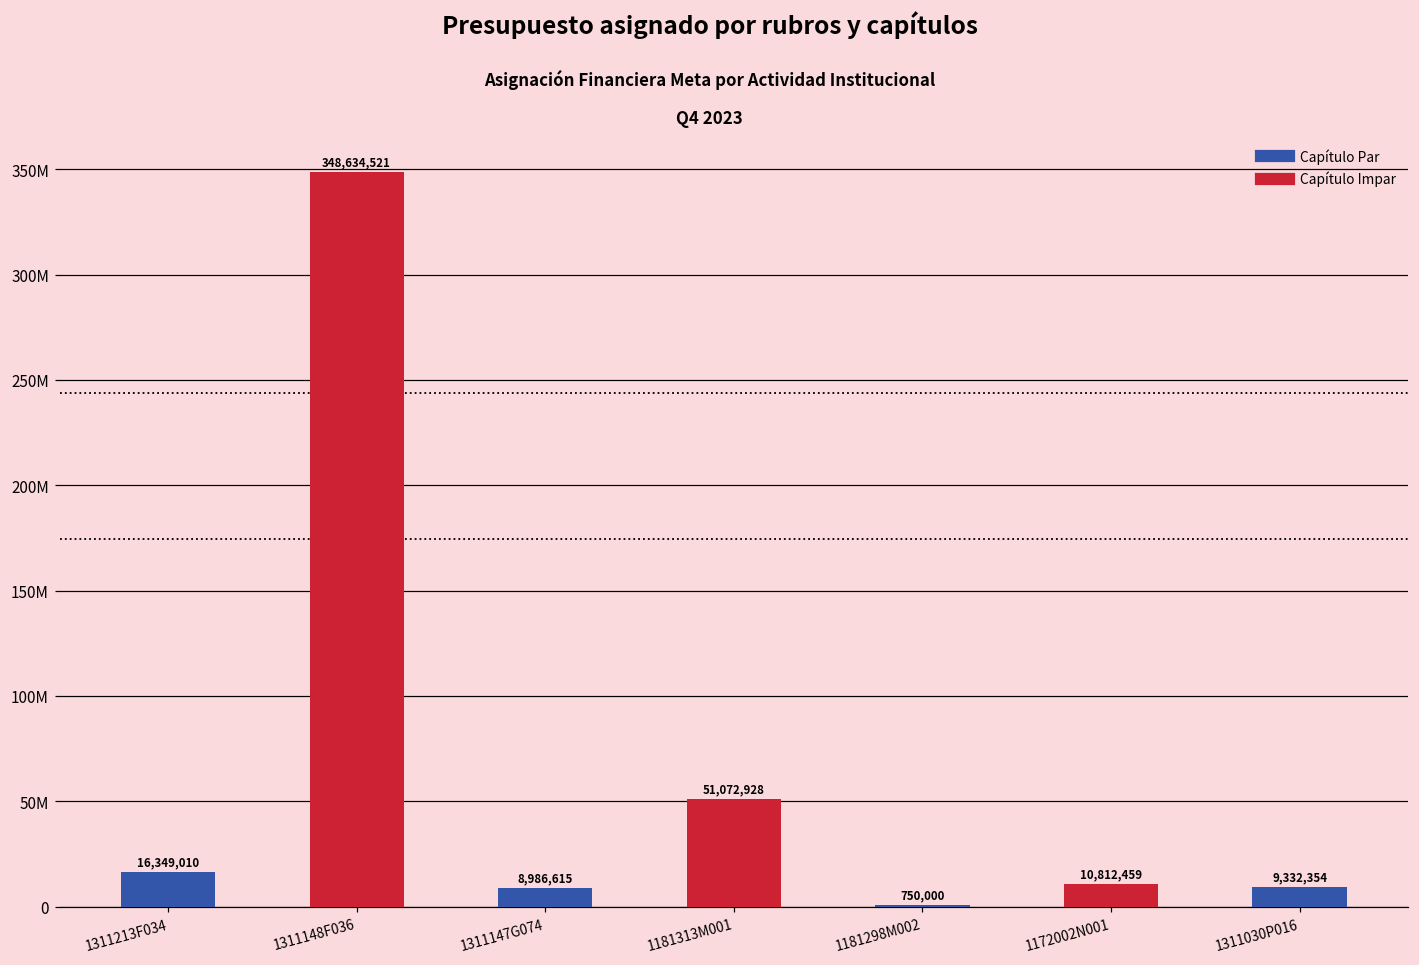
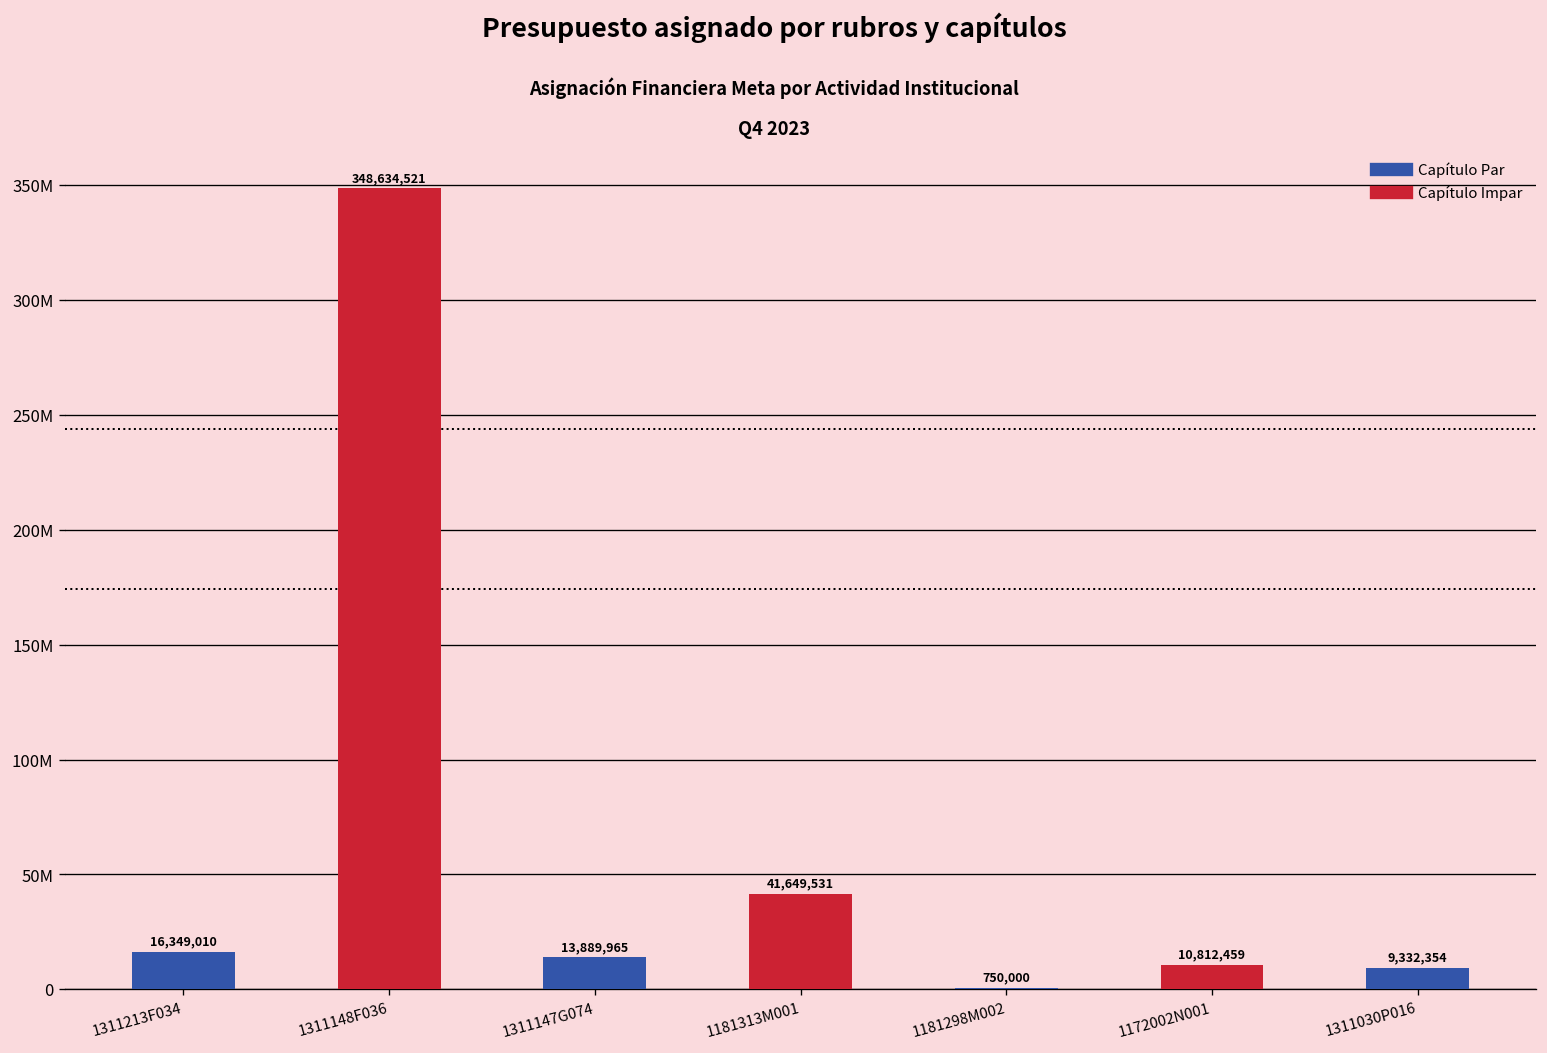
  {
    "1311213F034": "16,349,010",
    "1311148F036": "348,634,521",
-   "1311147G074": "8,986,615",
-   "1181313M001": "51,072,928",
+   "1311147G074": "13,889,965",
+   "1181313M001": "41,649,531",
    "1181298M002": "750,000",
    "1172002N001": "10,812,459",
    "1311030P016": "9,332,354"
  }
